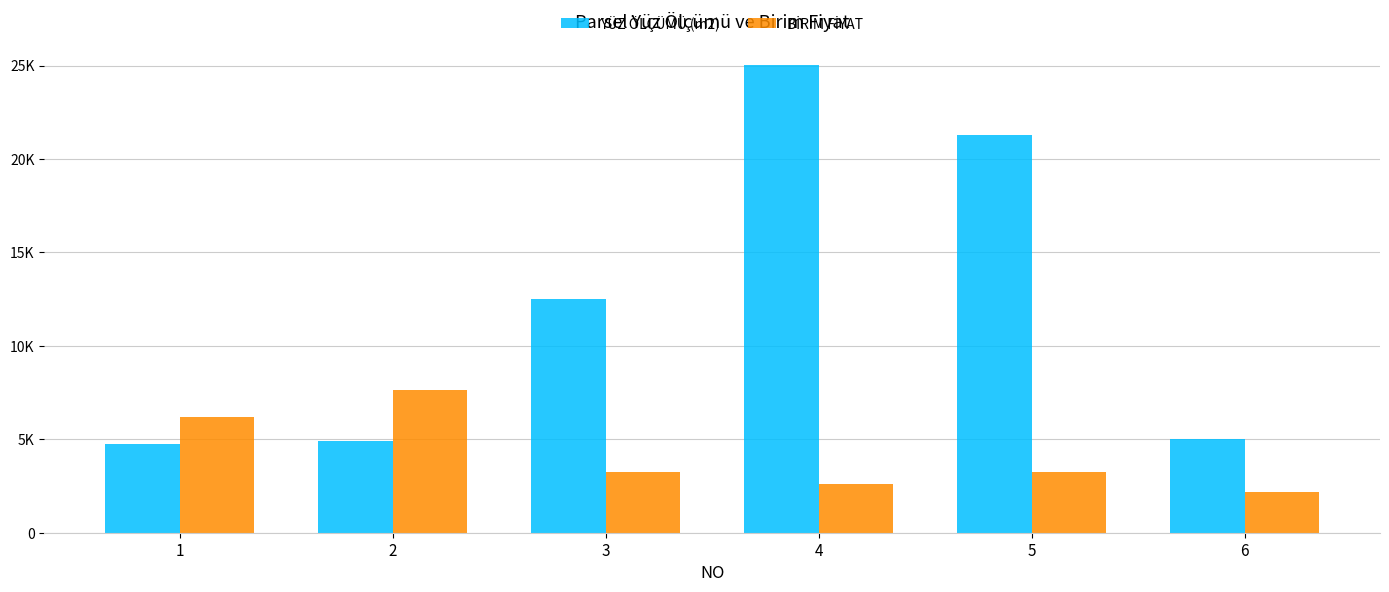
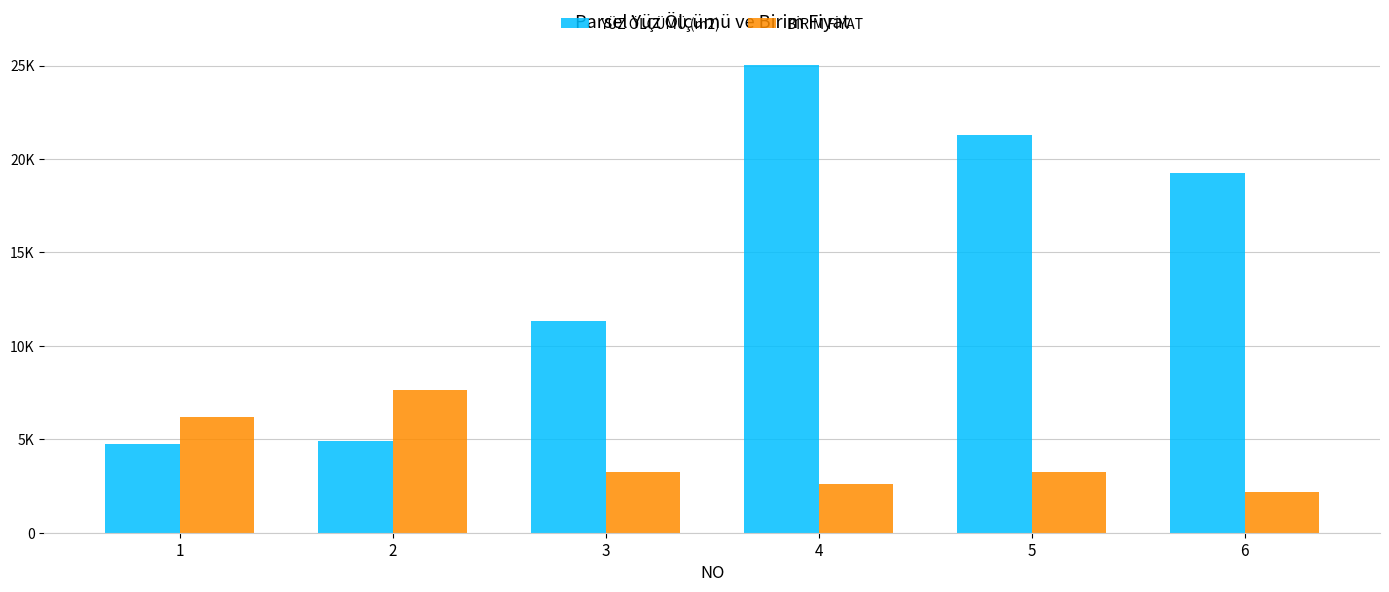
  {
    "YÜZ ÖLÇÜMÜ (m2)": {
      "1": 4800,
      "2": 4900,
-     "3": 12500,
+     "3": 11300,
      "4": 25000,
      "5": 21300,
-     "6": 5000
+     "6": 19300
    },
    "BİRİM FİYAT": {
      "1": 6200,
      "2": 7600,
      "3": 3300,
      "4": 2600,
      "5": 3300,
      "6": 2200
    }
  }
